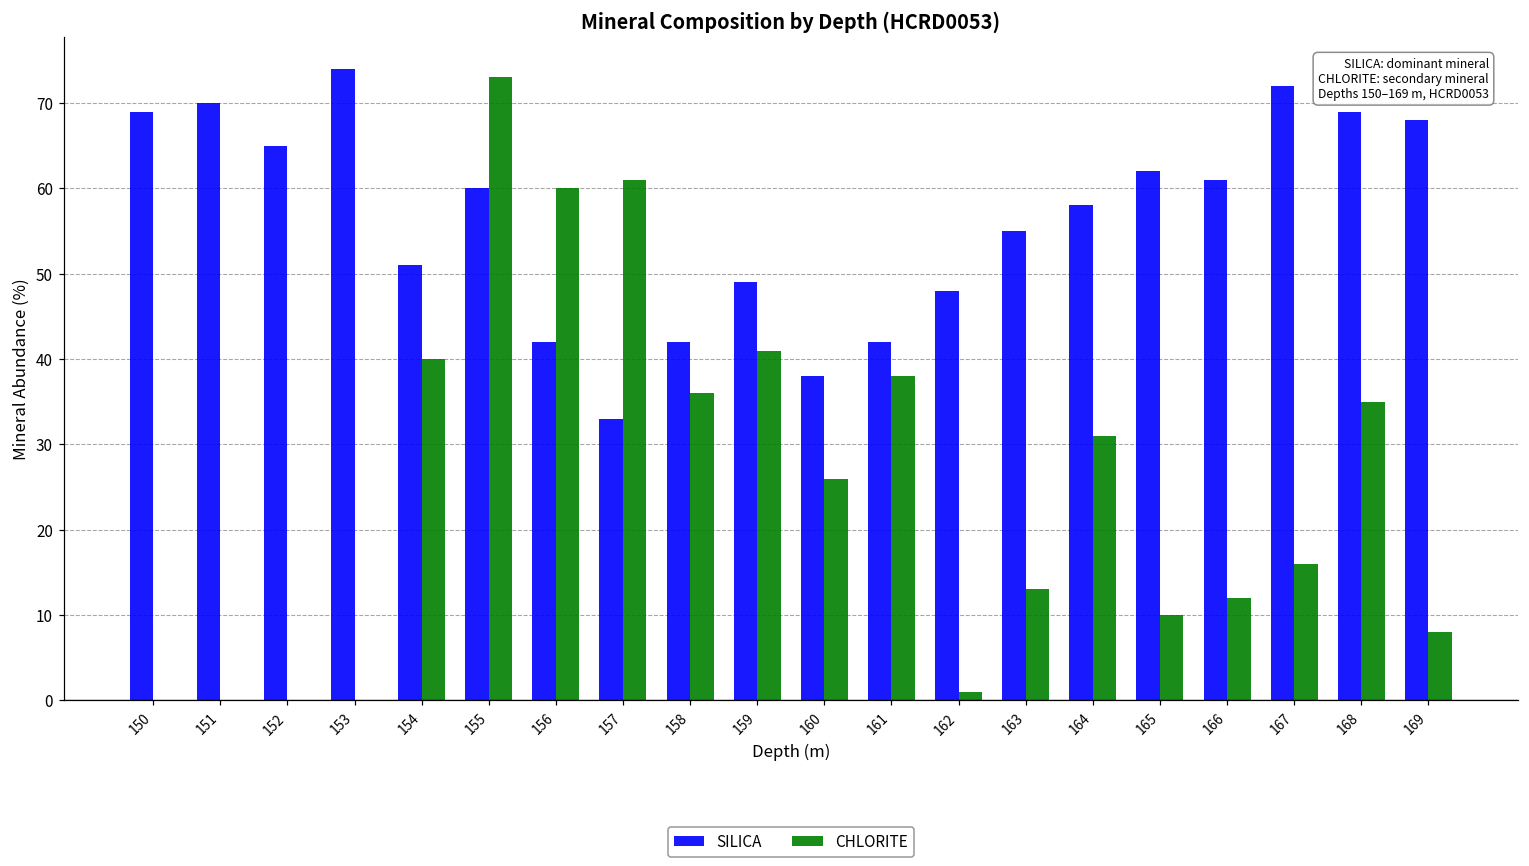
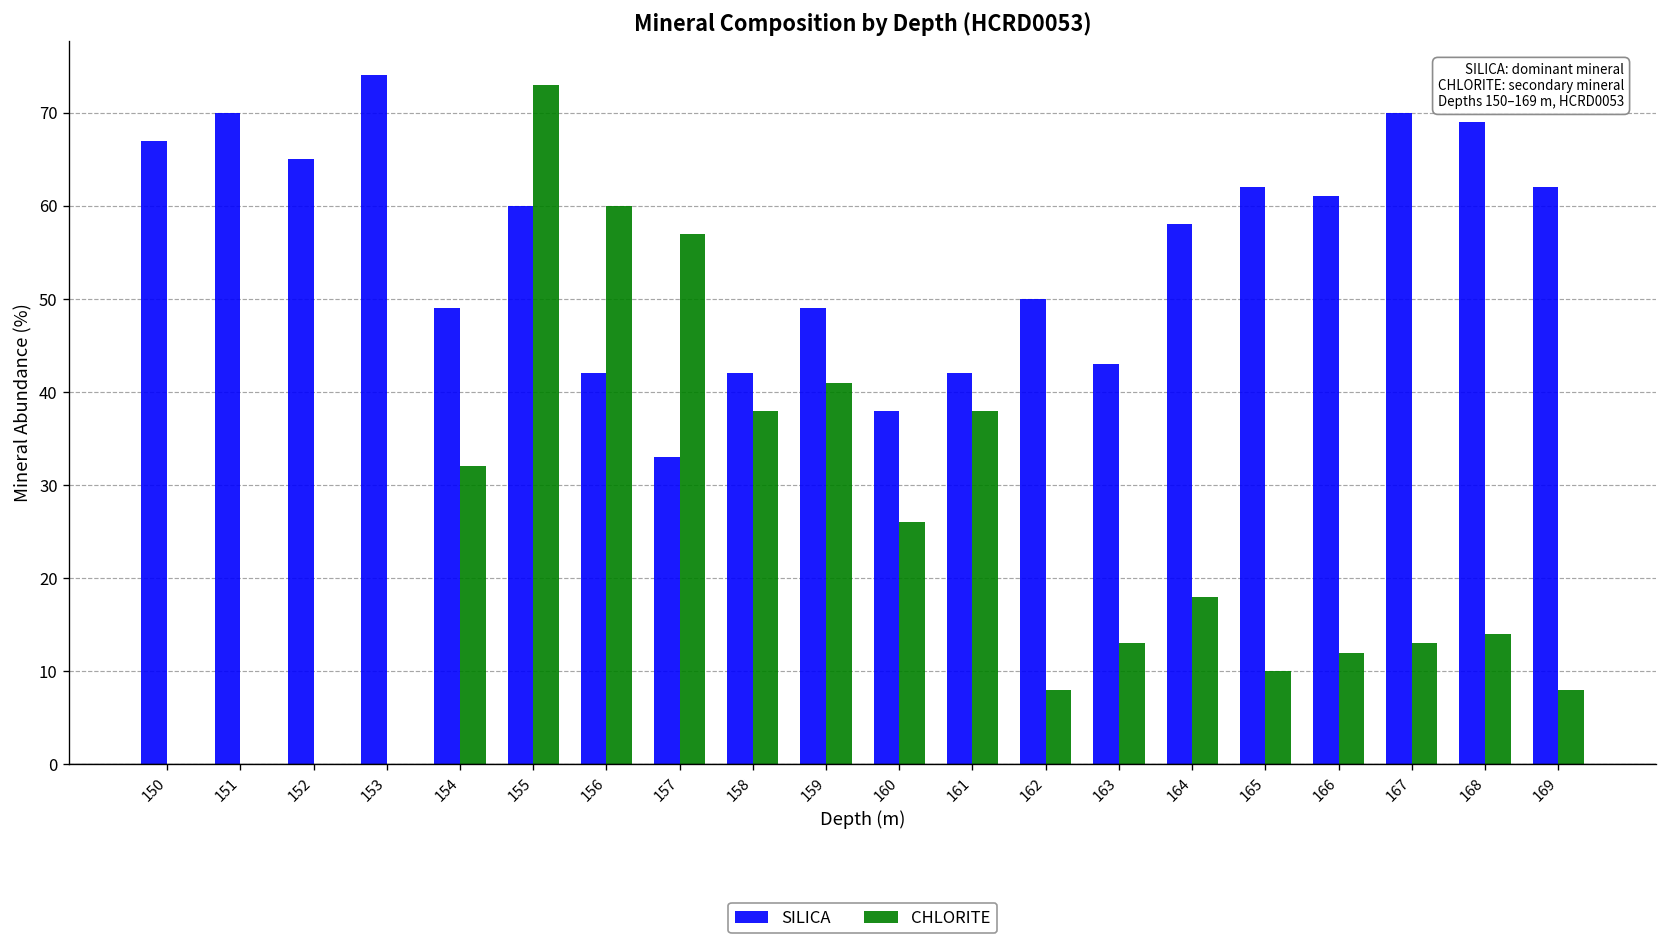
  {
    "SILICA": {
-     "150": 69,
+     "150": 67,
      "151": 70,
      "152": 65,
      "153": 74,
-     "154": 51,
+     "154": 49,
      "155": 60,
      "156": 42,
      "157": 33,
      "158": 42,
      "159": 49,
      "160": 38,
      "161": 42,
-     "162": 48,
-     "163": 55,
+     "162": 50,
+     "163": 43,
      "164": 58,
      "165": 62,
      "166": 61,
-     "167": 72,
-     "169": 68
+     "167": 70,
+     "169": 62
    },
    "CHLORITE": {
      "150": 0,
      "151": 0,
      "152": 0,
      "153": 0,
-     "154": 40,
+     "154": 32,
      "155": 73,
      "156": 60,
-     "157": 61,
-     "158": 36,
+     "157": 57,
+     "158": 38,
      "159": 41,
      "160": 26,
      "161": 38,
-     "162": 1,
+     "162": 8,
      "163": 13,
-     "164": 31,
+     "164": 18,
      "165": 10,
      "166": 12,
-     "167": 16,
-     "168": 35,
+     "167": 13,
+     "168": 14,
      "169": 8
    }
  }
